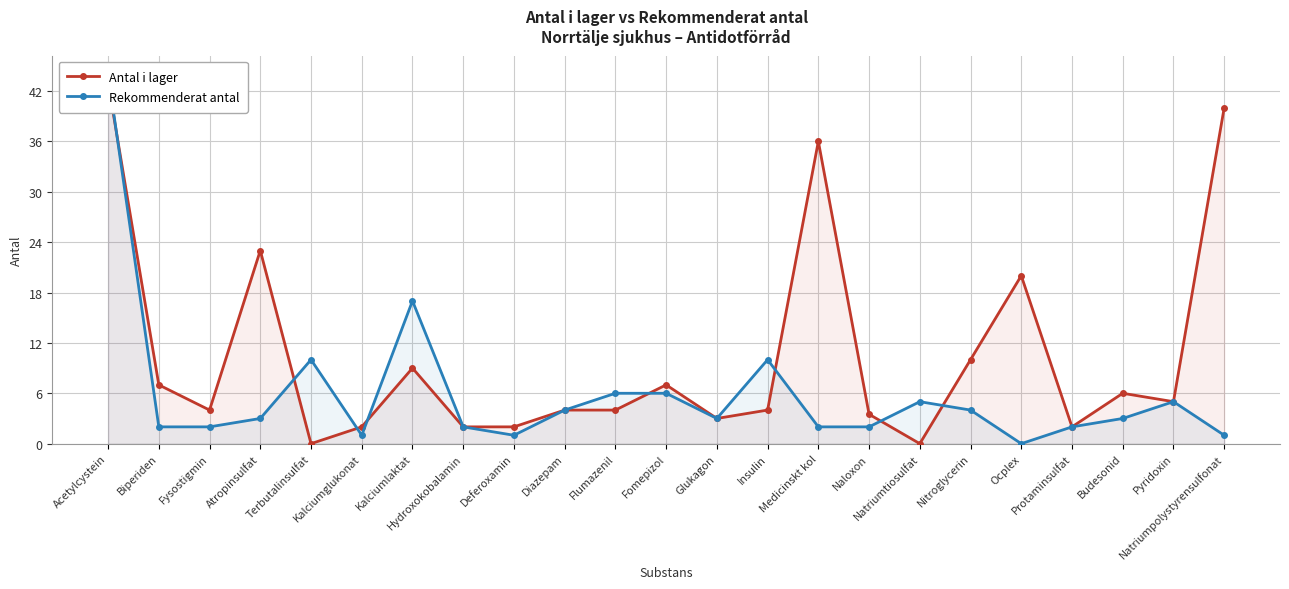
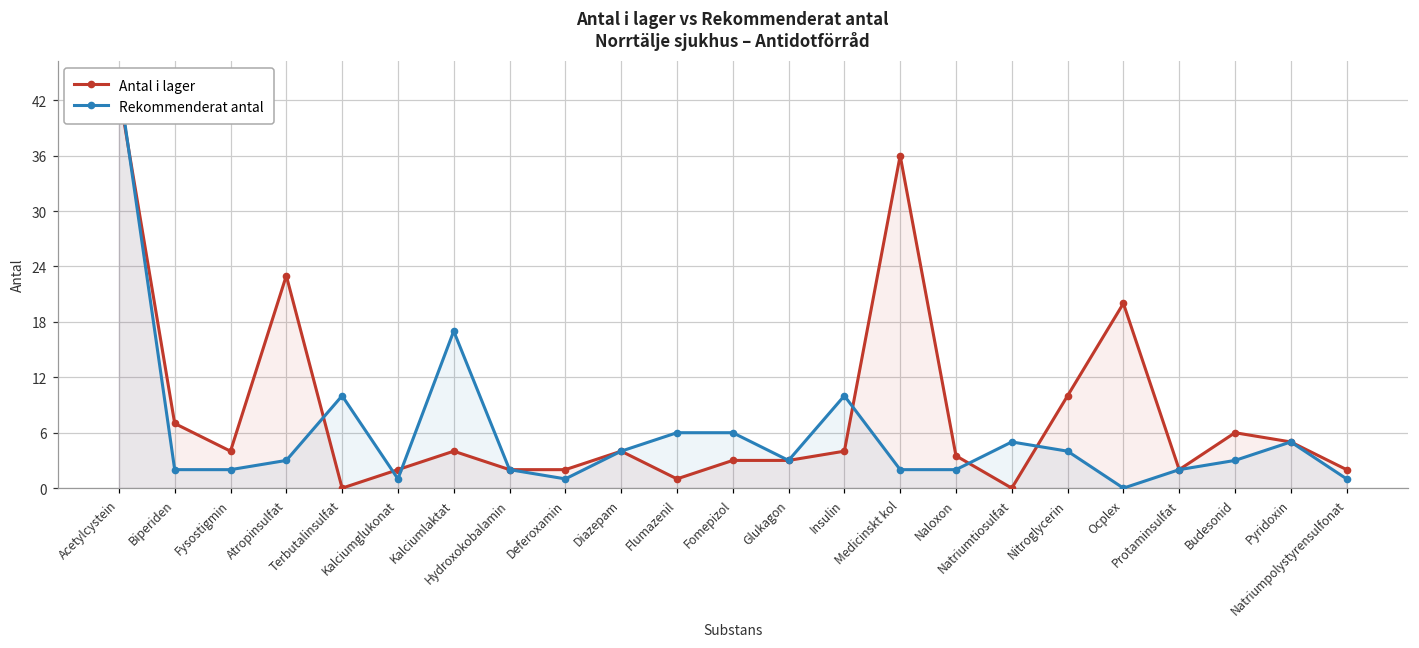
  {
    "Antal i lager": {
      "Biperiden": 7,
      "Fysostigmin": 4,
      "Atropinsulfat": 23,
      "Terbutalinsulfat": 0,
      "Kalciumglukonat": 2,
-     "Kalciumlaktat": 9,
+     "Kalciumlaktat": 4,
      "Deferoxamin": 2,
-     "Flumazenil": 4,
-     "Fomepizol": 7,
+     "Flumazenil": 1,
+     "Fomepizol": 3,
      "Insulin": 4,
      "Medicinskt kol": 36,
      "Naloxon": 4,
      "Natriumtiosulfat": 0,
      "Nitroglycerin": 10,
      "Ocplex": 20,
      "Budesonid": 6,
-     "Natriumpolystyrensulfonat": 40
+     "Natriumpolystyrensulfonat": 2
    },
    "Rekommenderat antal": {
      "Biperiden": 2,
      "Fysostigmin": 2,
      "Atropinsulfat": 3,
      "Terbutalinsulfat": 10,
      "Kalciumglukonat": 1,
      "Kalciumlaktat": 17,
      "Deferoxamin": 1,
      "Flumazenil": 6,
      "Fomepizol": 6,
      "Insulin": 10,
      "Medicinskt kol": 2,
      "Naloxon": 2,
      "Natriumtiosulfat": 5,
      "Nitroglycerin": 4,
      "Ocplex": 0,
      "Budesonid": 3,
      "Natriumpolystyrensulfonat": 1
    }
  }
